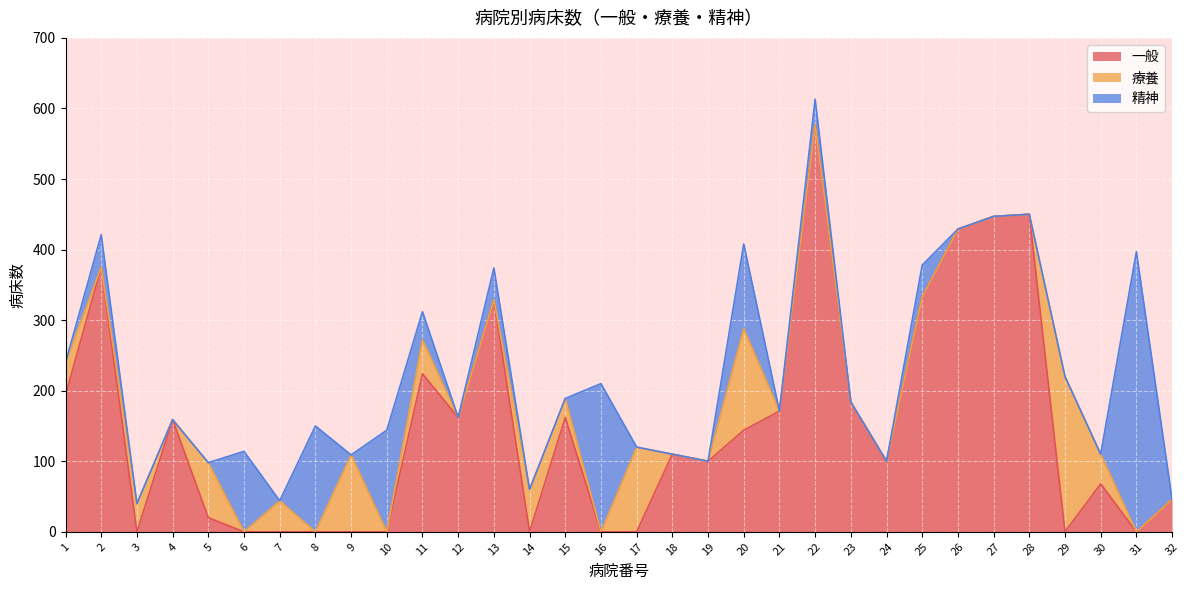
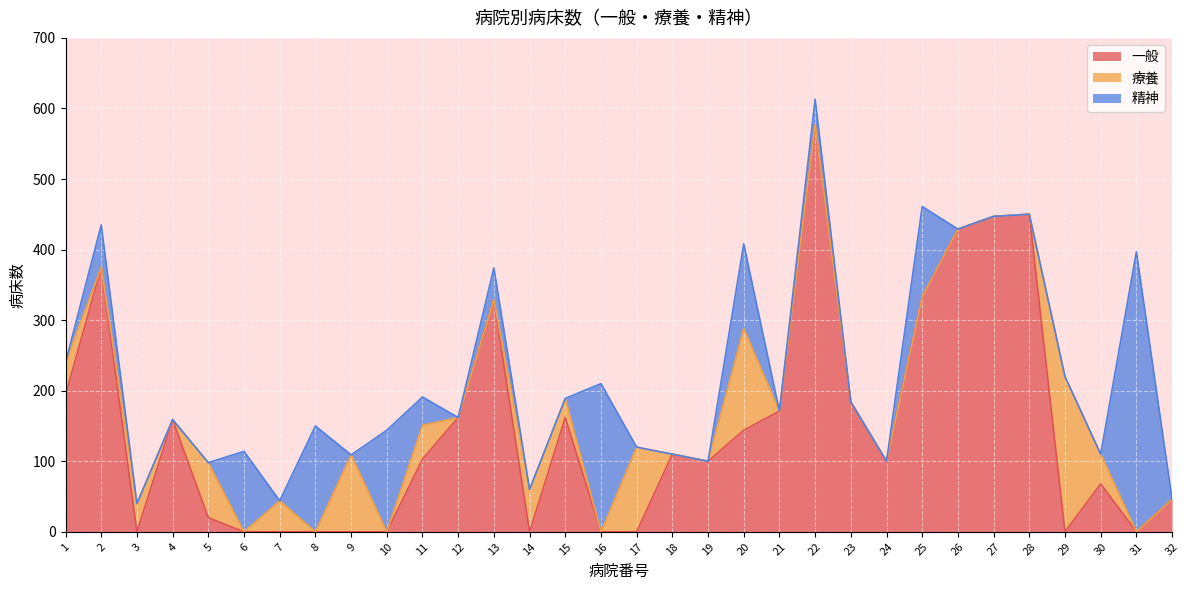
  {
    "一般": {
      "1": 190,
      "3": 0,
      "5": 20,
      "7": 0,
      "9": 0,
-     "11": 220,
+     "11": 100,
      "14": 0,
      "15": 160,
      "17": 0,
      "20": 140,
      "29": 0,
      "30": 70
    },
    "療養": {
      "11": 50,
      "20": 140
    },
    "精神": {
-     "2": 50,
+     "2": 60,
      "6": 110,
      "8": 150,
      "10": 140,
      "11": 40,
      "13": 50,
      "16": 210,
      "20": 120,
      "22": 40,
-     "25": 50,
+     "25": 130,
      "31": 400
    }
  }
